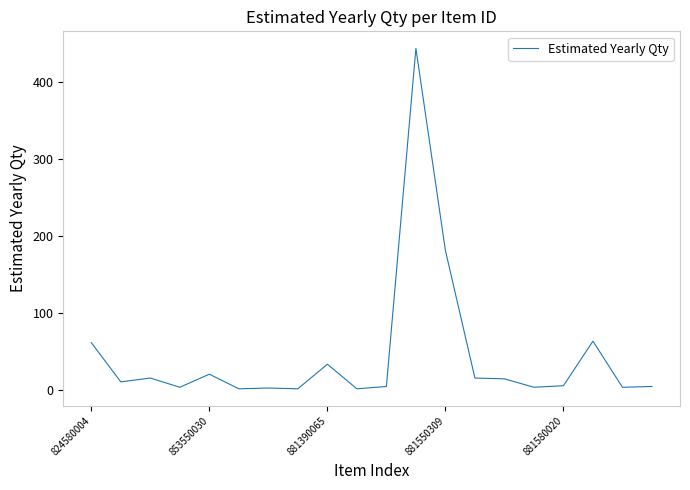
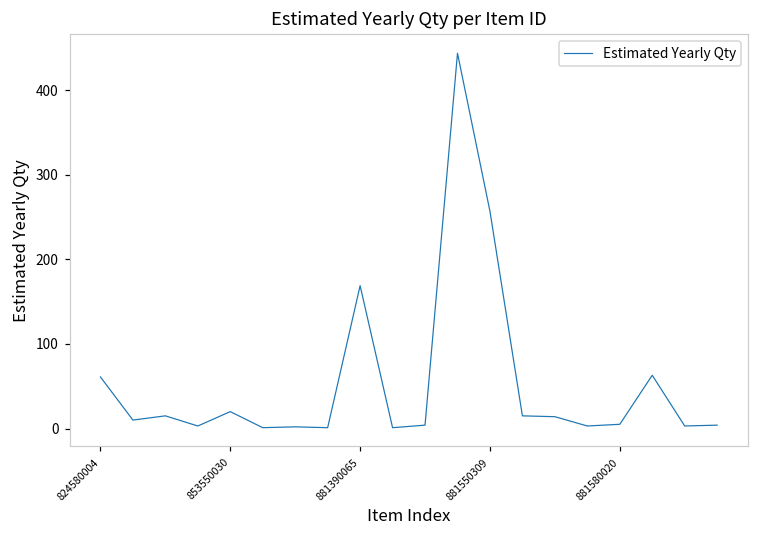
  {
    "824580004": 60,
    "853550030": 20,
-   "881390065": 30,
-   "881550309": 180,
+   "881390065": 170,
+   "881550309": 260,
    "881580020": 10
  }
